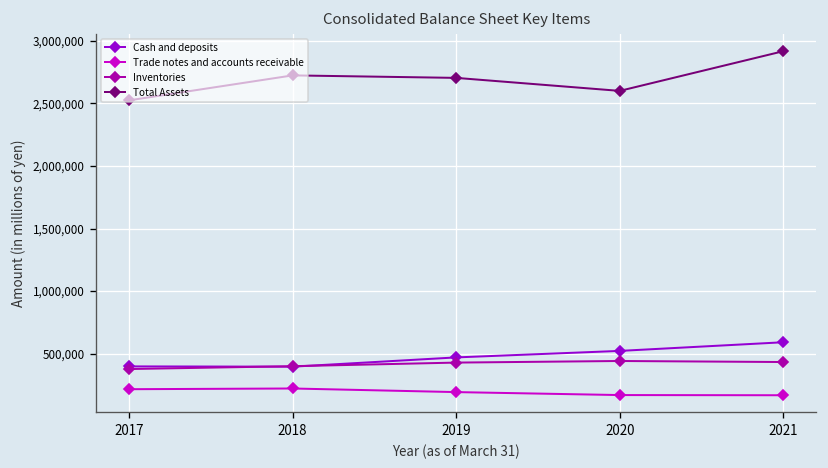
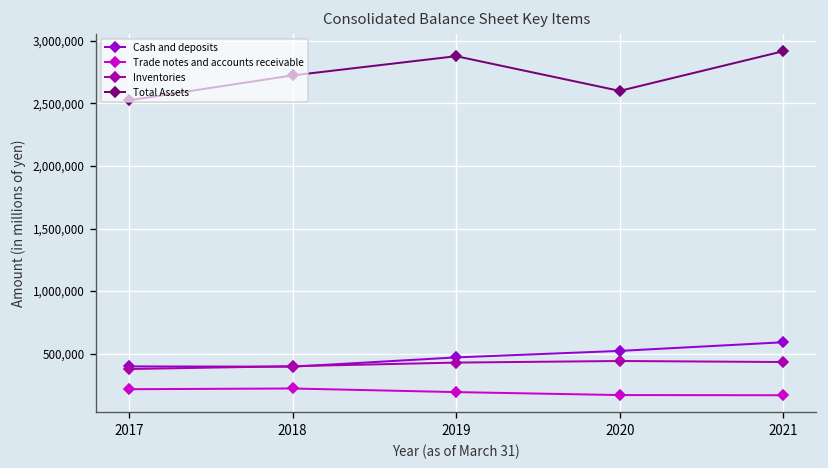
  {
    "Total Assets": {
-     "2019": "2,700,000",
+     "2019": "2,880,000",
      "2020": "2,600,000",
      "2021": "2,920,000"
    }
  }
